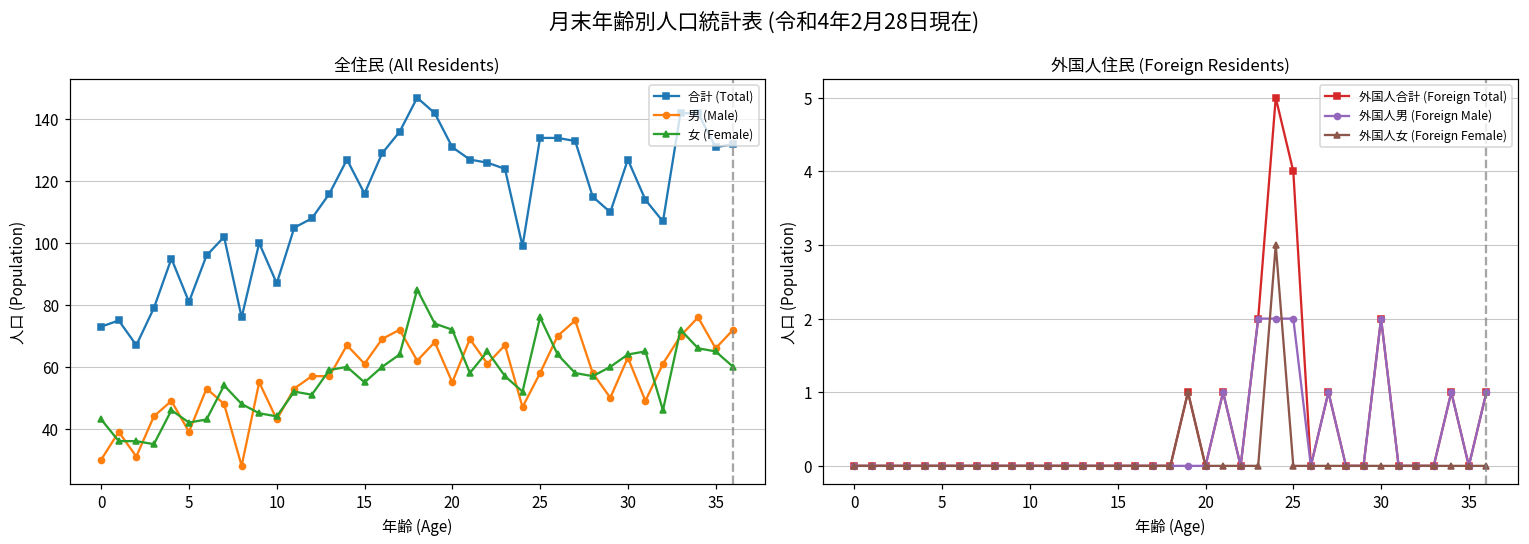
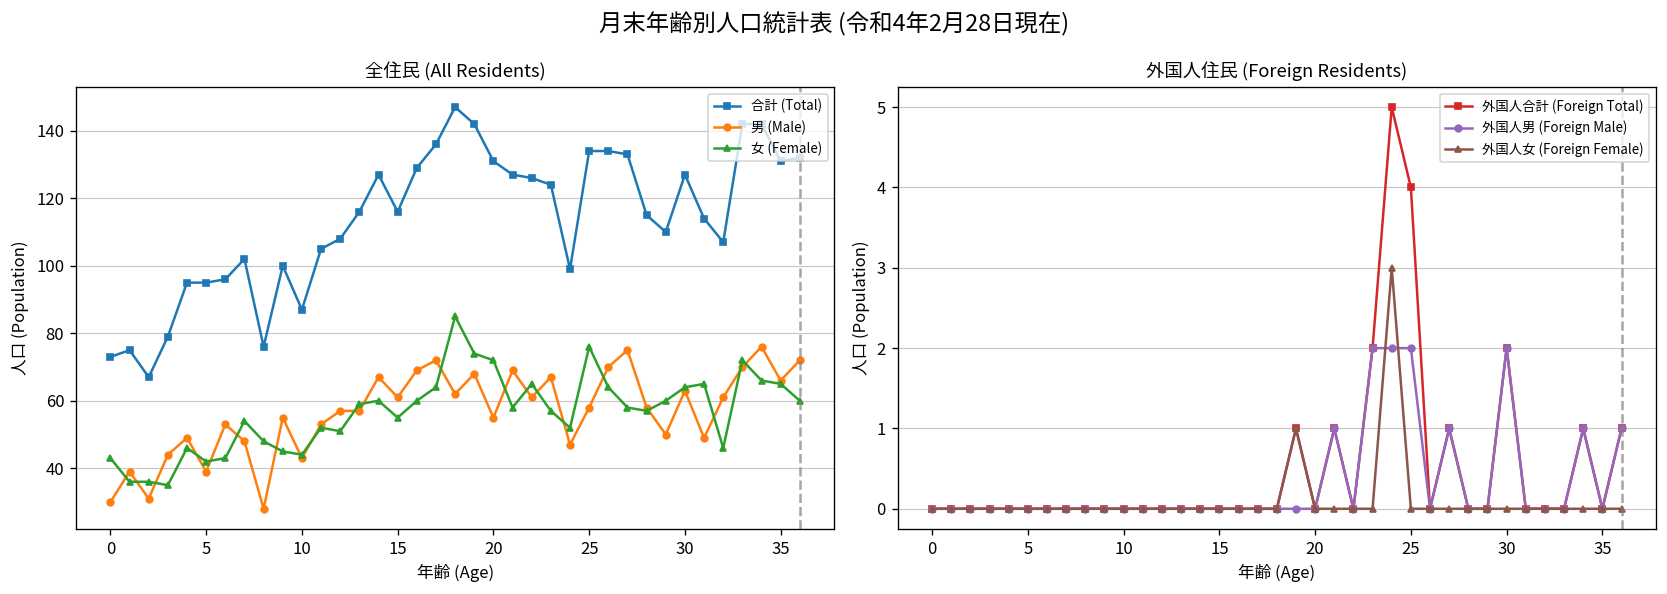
  {
    "全住民 (All Residents)": {
      "合計 (Total)": {
        "0": 73,
-       "5": 81,
+       "5": 95,
        "10": 87,
        "15": 116,
        "20": 131,
        "25": 134,
        "30": 127,
        "35": 131
      },
      "男 (Male)": {
        "0": 30,
        "5": 39,
        "10": 43,
        "15": 61,
        "20": 55,
        "25": 58,
        "30": 63,
        "35": 66
      },
      "女 (Female)": {
        "0": 43,
        "5": 42,
        "10": 44,
        "15": 55,
        "20": 72,
        "25": 76,
        "30": 64,
        "35": 65
      }
    },
    "外国人住民 (Foreign Residents)": {
      "外国人合計 (Foreign Total)": {
        "25": 4.0
      },
      "外国人男 (Foreign Male)": {
        "25": 2.0
      },
      "外国人女 (Foreign Female)": {
        "25": 0.0,
        "30": 0.0
      }
    }
  }
